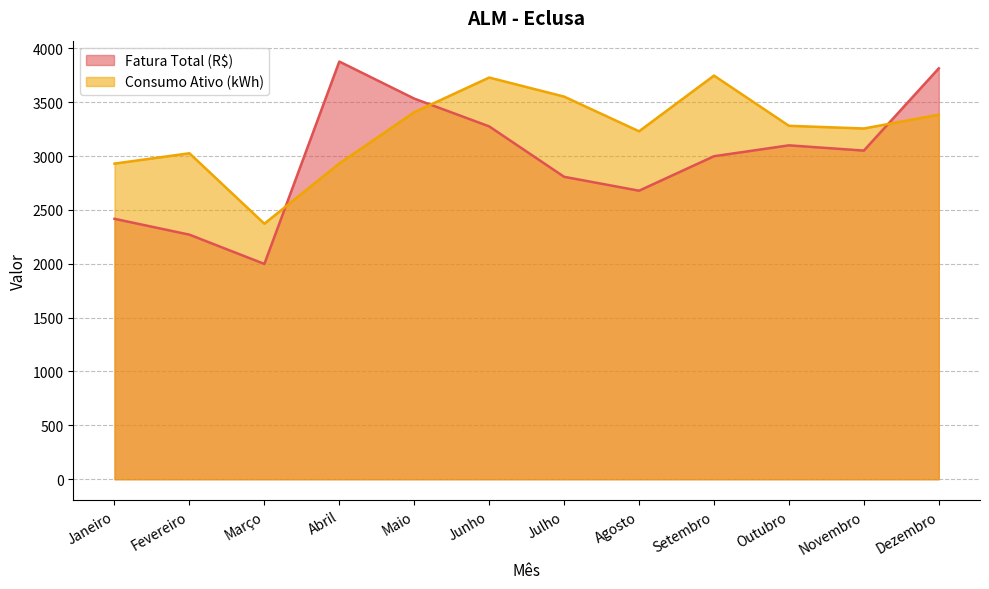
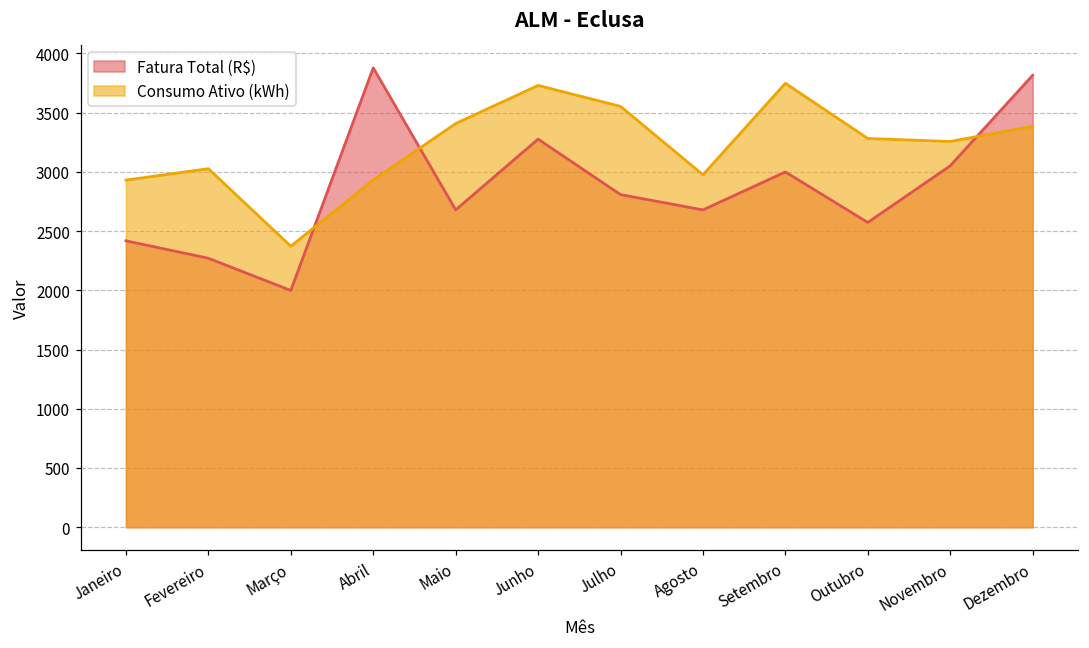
  {
    "Fatura Total (R$)": {
      "Janeiro": 2420,
      "Fevereiro": 2270,
      "Março": 2000,
      "Abril": 3880,
-     "Maio": 3530,
+     "Maio": 2680,
      "Junho": 3280,
      "Julho": 2810,
      "Agosto": 2680,
      "Setembro": 3000,
-     "Outubro": 3100,
+     "Outubro": 2570,
      "Novembro": 3050,
      "Dezembro": 3810
    },
    "Consumo Ativo (kWh)": {
      "Janeiro": 2930,
      "Fevereiro": 3030,
      "Março": 2370,
      "Abril": 2930,
      "Maio": 3410,
      "Junho": 3730,
      "Julho": 3550,
-     "Agosto": 3230,
+     "Agosto": 2980,
      "Setembro": 3750,
      "Outubro": 3280,
      "Novembro": 3260,
      "Dezembro": 3380
    }
  }
